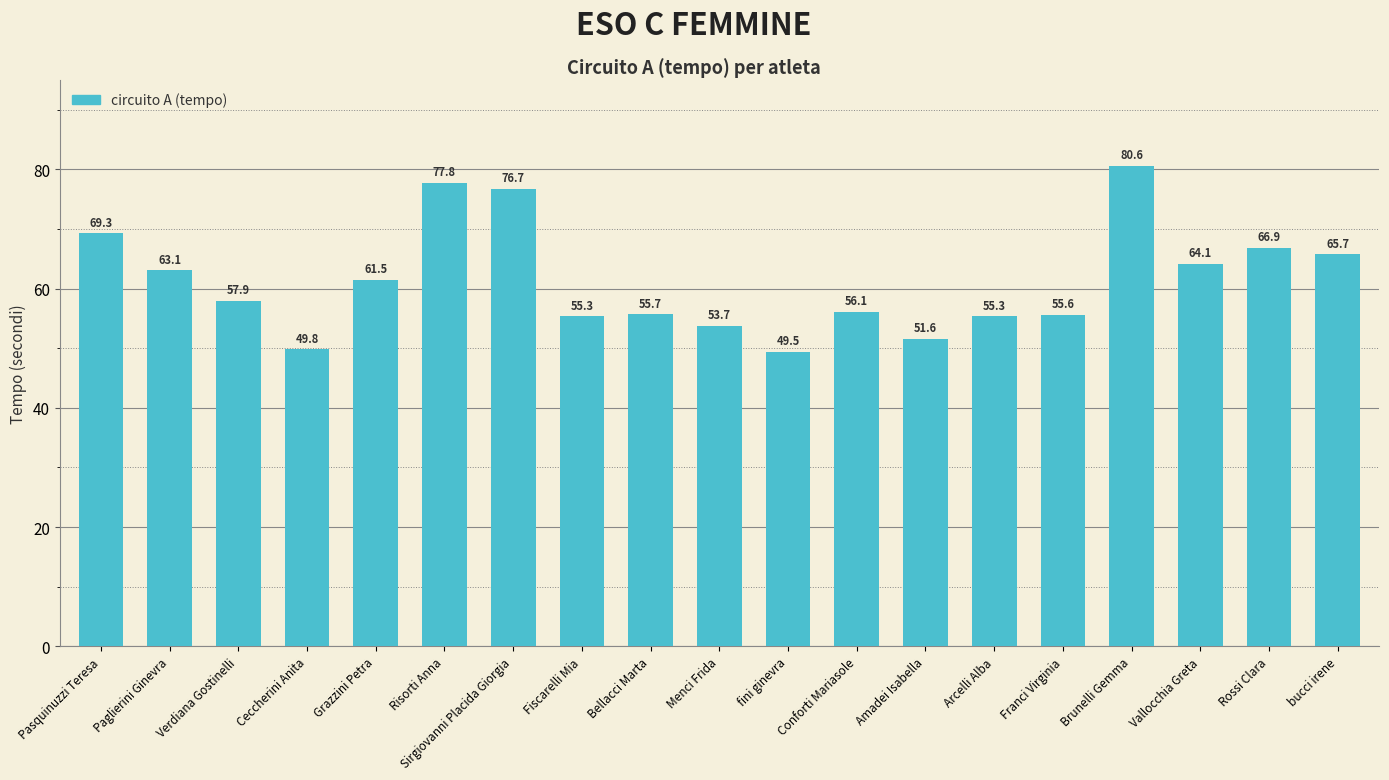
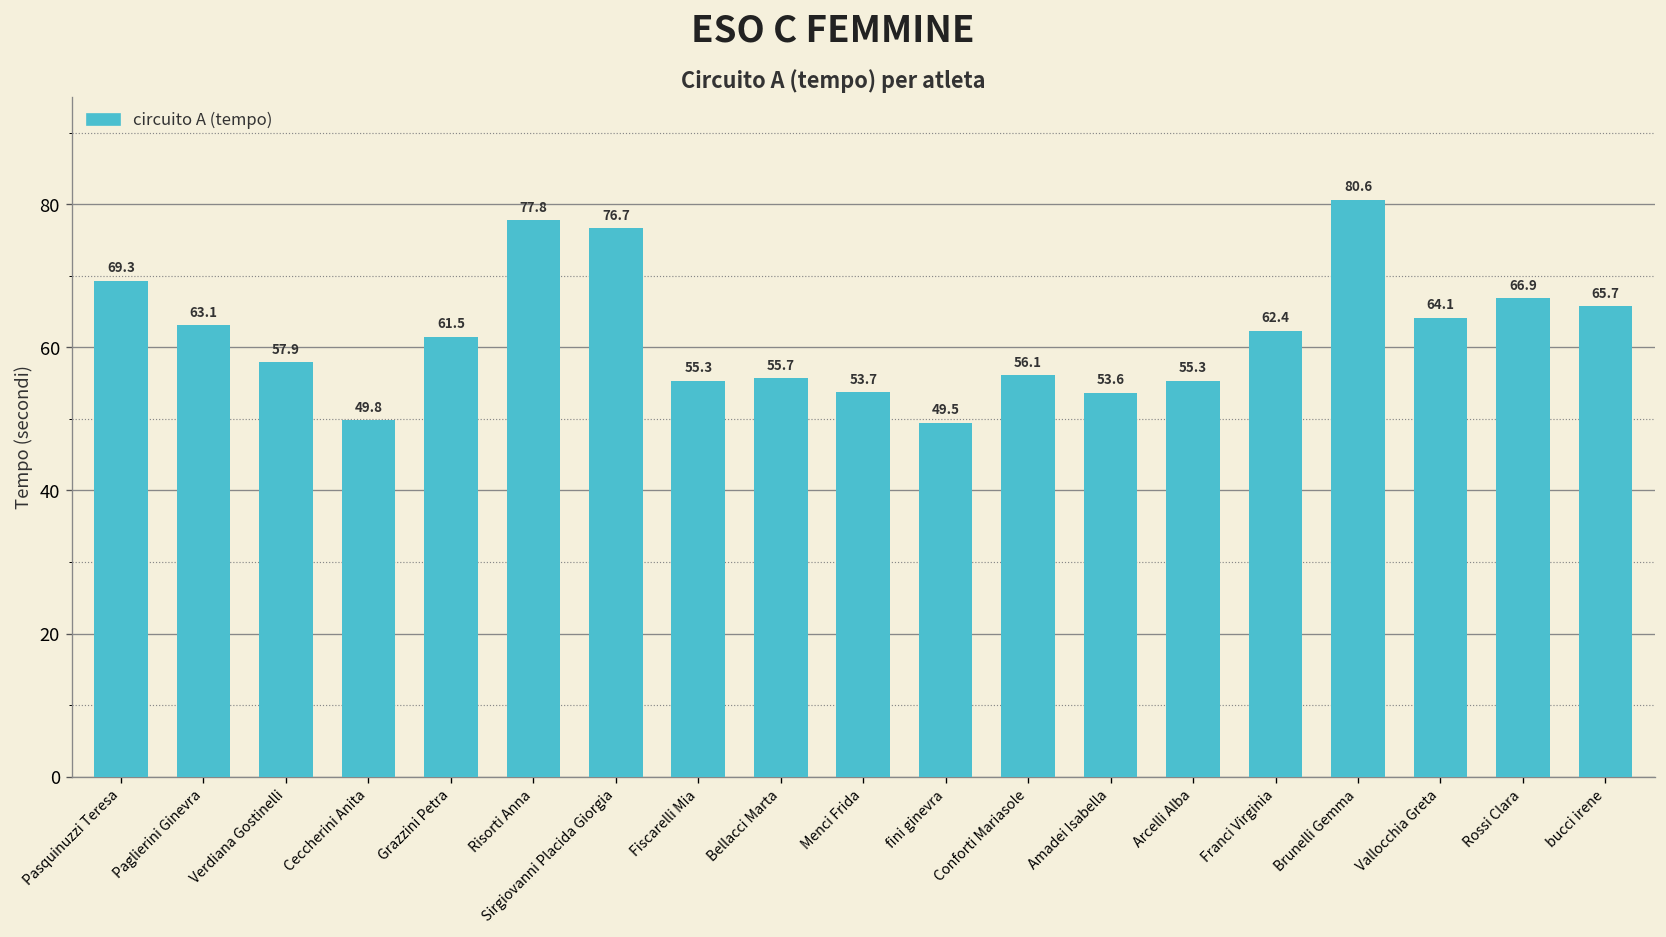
  {
    "Pasquinuzzi Teresa": 69.3,
    "Paglierini Ginevra": 63.1,
    "Verdiana Gostinelli": 57.9,
    "Ceccherini Anita": 49.8,
    "Grazzini Petra": 61.5,
    "Risorti Anna": 77.8,
    "Sirgiovanni Placida Giorgia": 76.7,
    "Fiscarelli Mia": 55.3,
    "Bellacci Marta": 55.7,
    "Menci Frida": 53.7,
    "fini ginevra": 49.5,
    "Conforti Mariasole": 56.1,
-   "Amadei Isabella": 51.6,
+   "Amadei Isabella": 53.6,
    "Arcelli Alba": 55.3,
-   "Franci Virginia": 55.6,
+   "Franci Virginia": 62.4,
    "Brunelli Gemma": 80.6,
    "Vallocchia Greta": 64.1,
    "Rossi Clara": 66.9,
    "bucci irene": 65.7
  }
